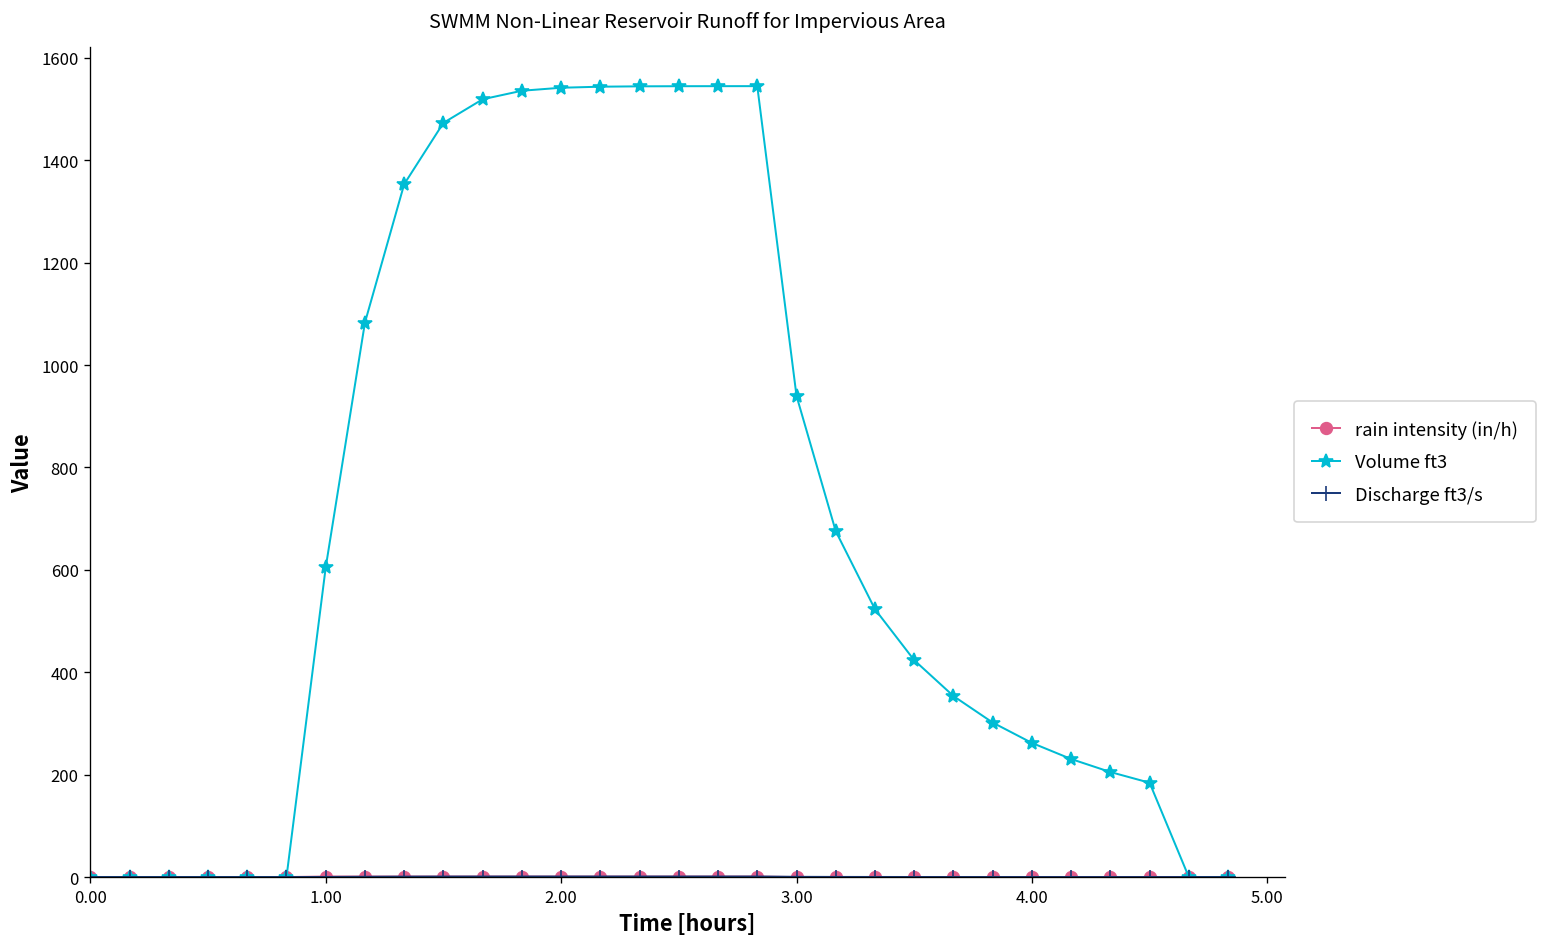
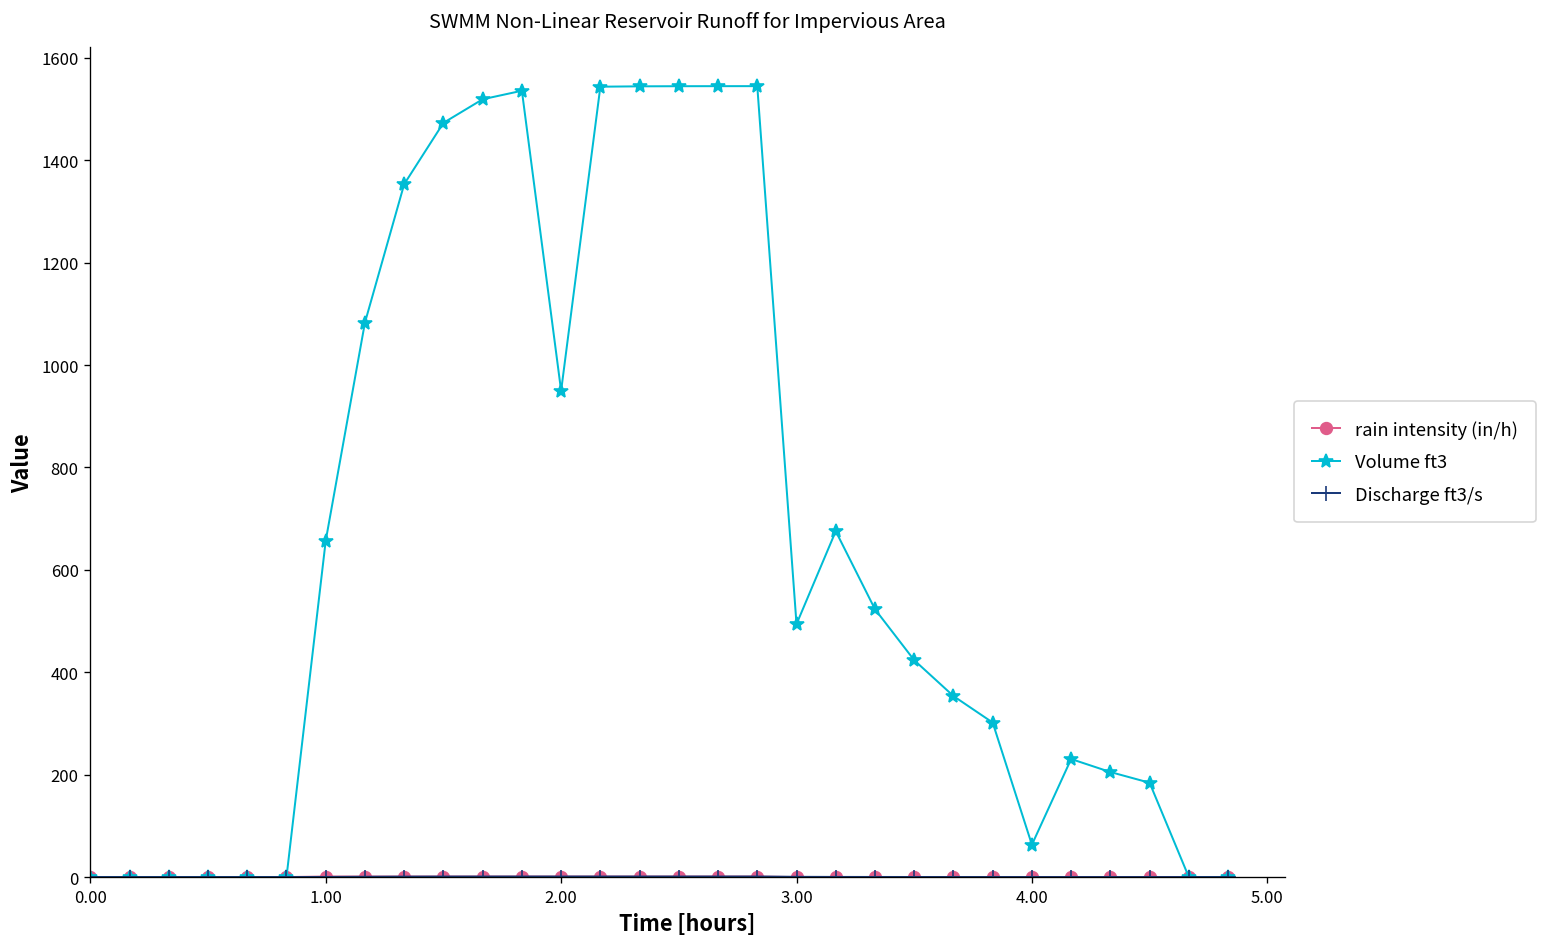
  {
    "Volume ft3": {
-     "1.00": 610,
-     "2.00": 1540,
-     "3.00": 940,
-     "4.00": 260
+     "1.00": 660,
+     "2.00": 950,
+     "3.00": 490,
+     "4.00": 60
    }
  }
